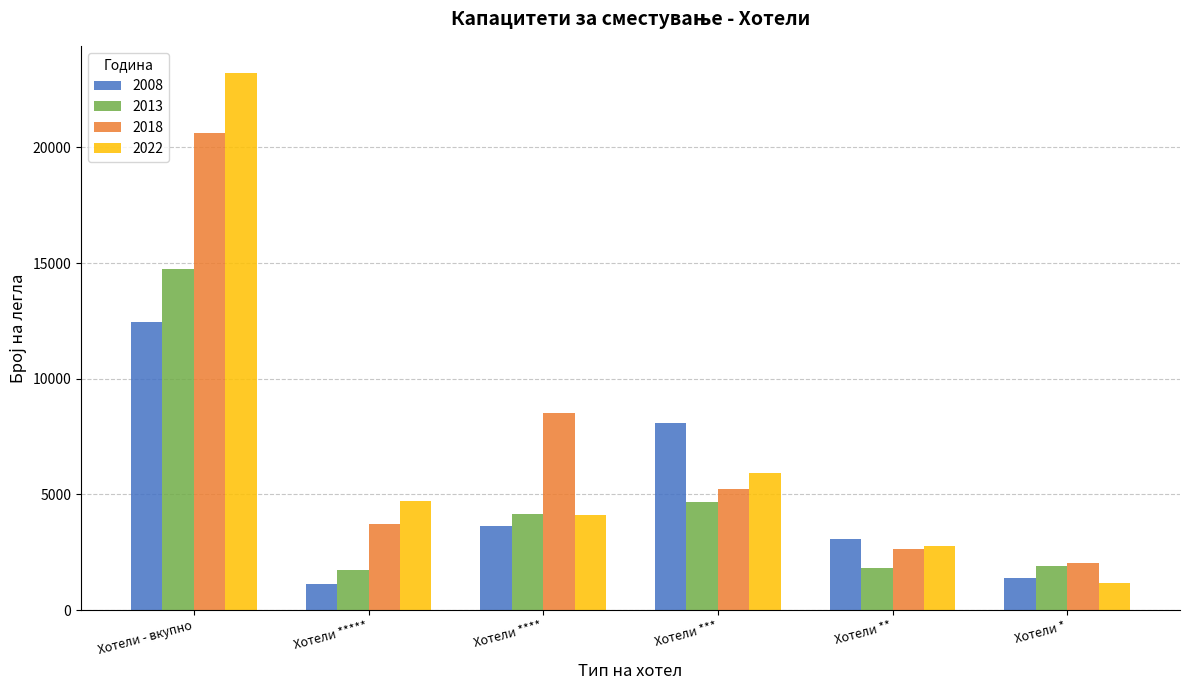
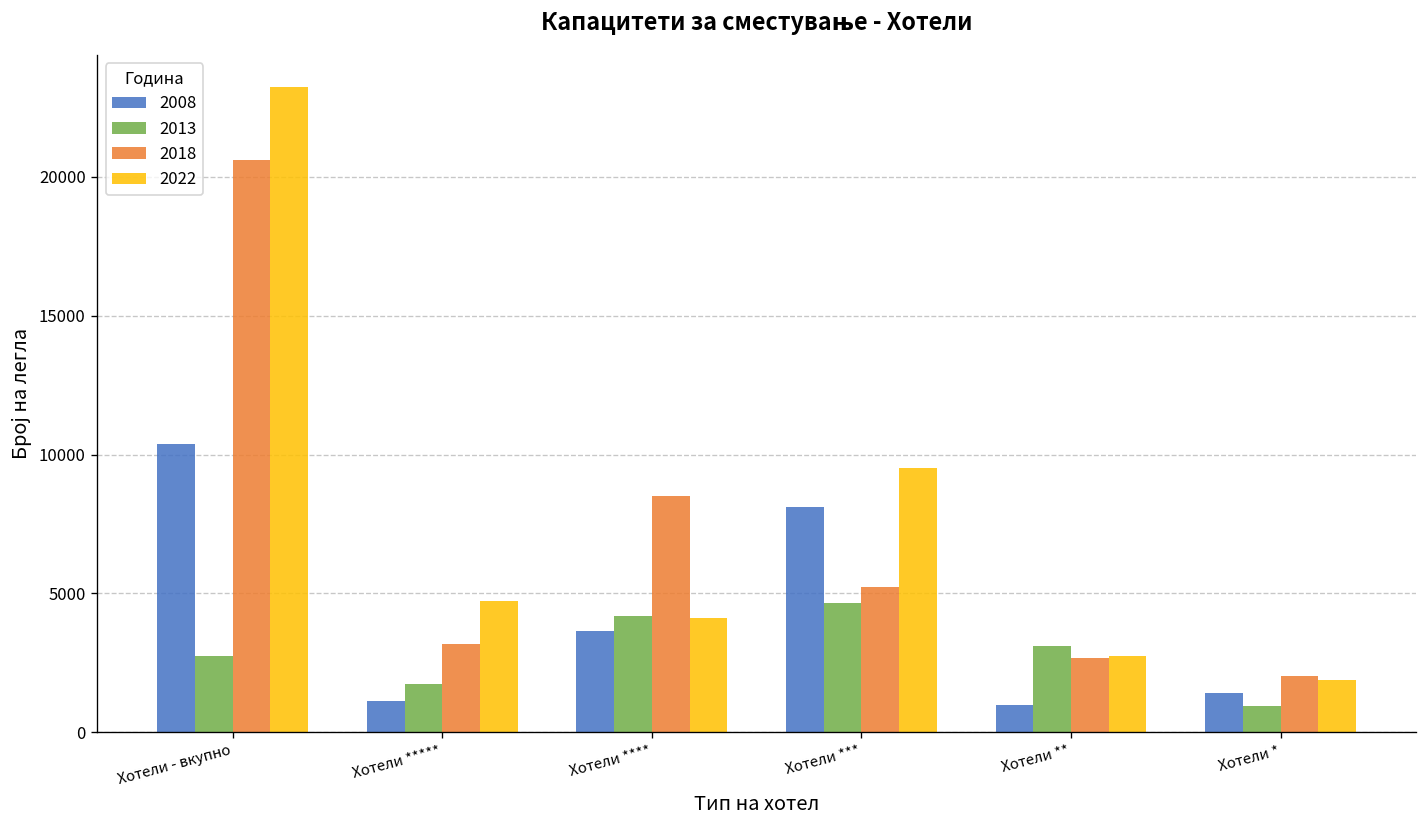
  {
    "2008": {
-     "Хотели - вкупно": 12500,
+     "Хотели - вкупно": 10400,
      "Хотели *****": 1100,
      "Хотели ****": 3600,
      "Хотели ***": 8100,
-     "Хотели **": 3100,
+     "Хотели **": 1000,
      "Хотели *": 1400
    },
    "2013": {
-     "Хотели - вкупно": 14700,
+     "Хотели - вкупно": 2700,
      "Хотели *****": 1700,
      "Хотели ****": 4200,
      "Хотели ***": 4700,
-     "Хотели **": 1800,
-     "Хотели *": 1900
+     "Хотели **": 3100,
+     "Хотели *": 1000
    },
    "2018": {
      "Хотели - вкупно": 20600,
-     "Хотели *****": 3700,
+     "Хотели *****": 3200,
      "Хотели ****": 8500,
      "Хотели ***": 5200,
      "Хотели **": 2700,
      "Хотели *": 2000
    },
    "2022": {
      "Хотели - вкупно": 23200,
      "Хотели *****": 4700,
      "Хотели ****": 4100,
-     "Хотели ***": 5900,
+     "Хотели ***": 9500,
      "Хотели **": 2800,
-     "Хотели *": 1200
+     "Хотели *": 1900
    }
  }
